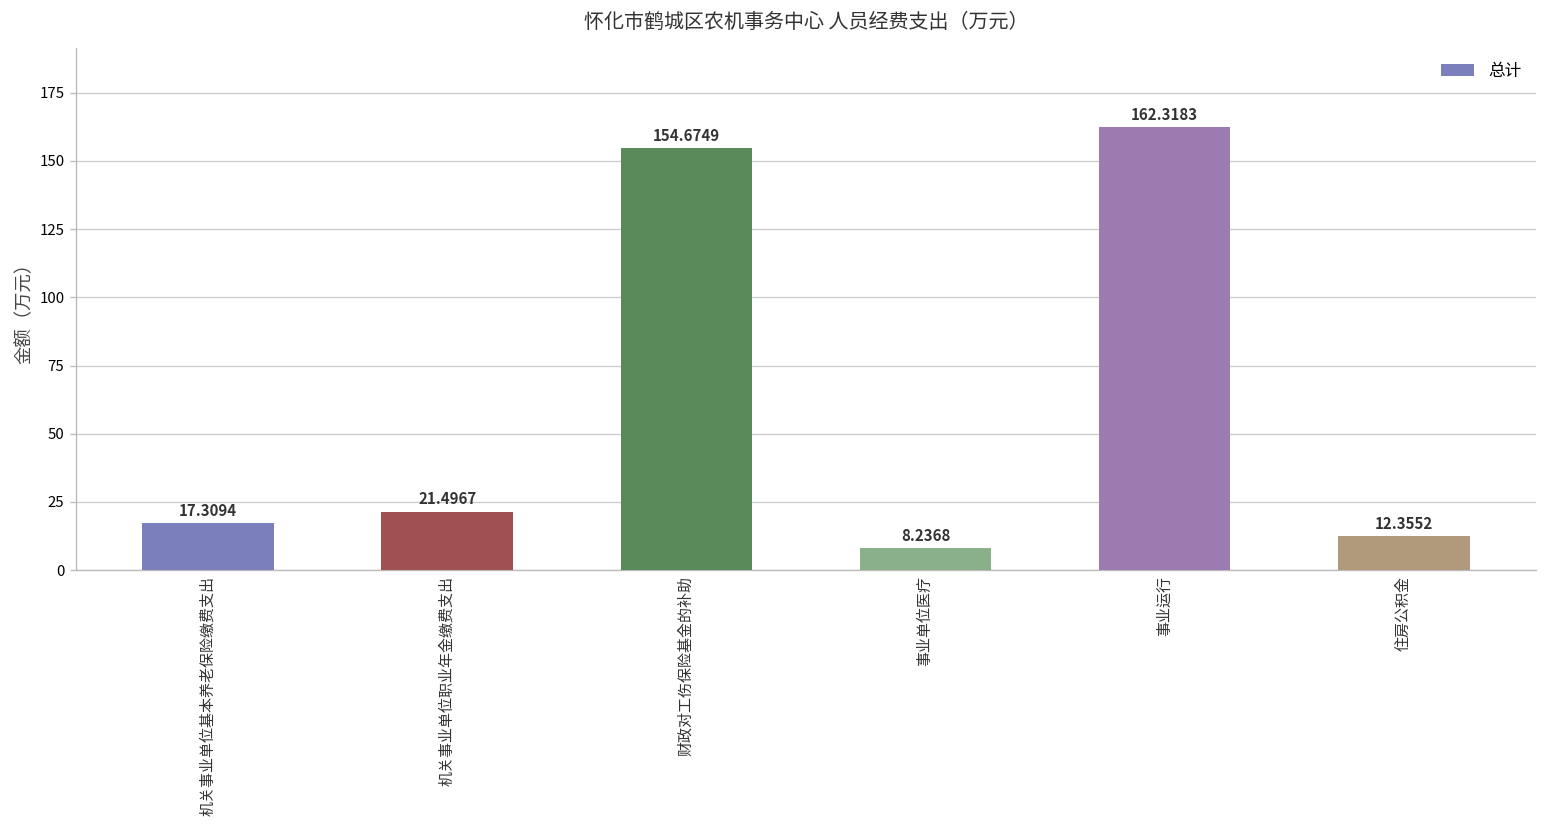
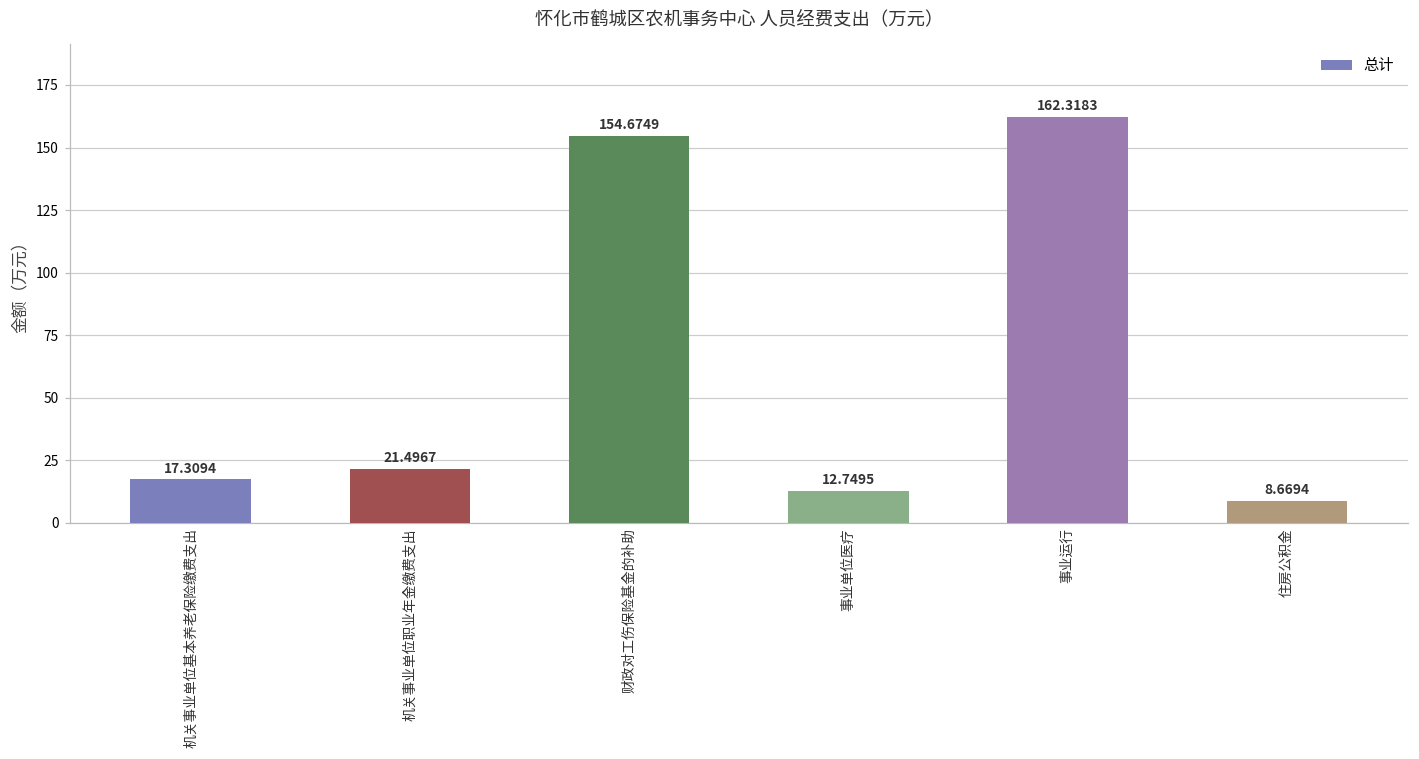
  {
    "机关事业单位基本养老保险缴费支出": 17.3094,
    "机关事业单位职业年金缴费支出": 21.4967,
    "财政对工伤保险基金的补助": 154.6749,
-   "事业单位医疗": 8.2368,
+   "事业单位医疗": 12.7495,
    "事业运行": 162.3183,
-   "住房公积金": 12.3552
+   "住房公积金": 8.6694
  }
